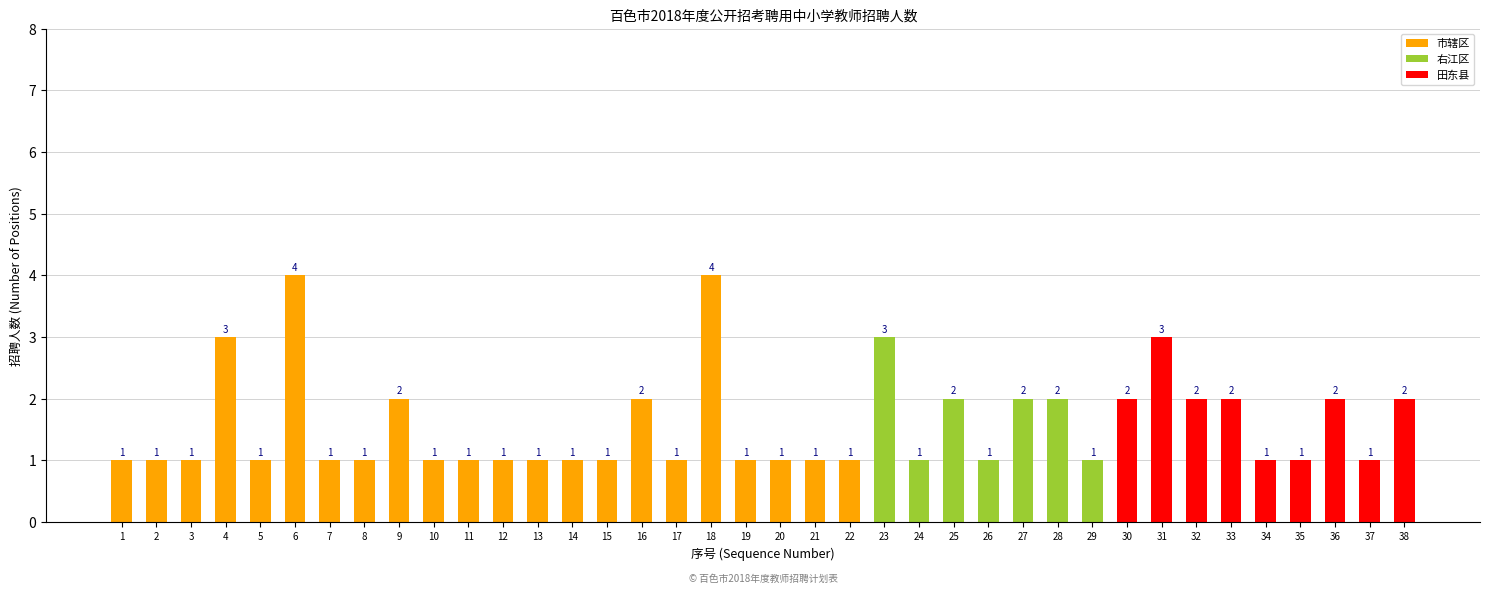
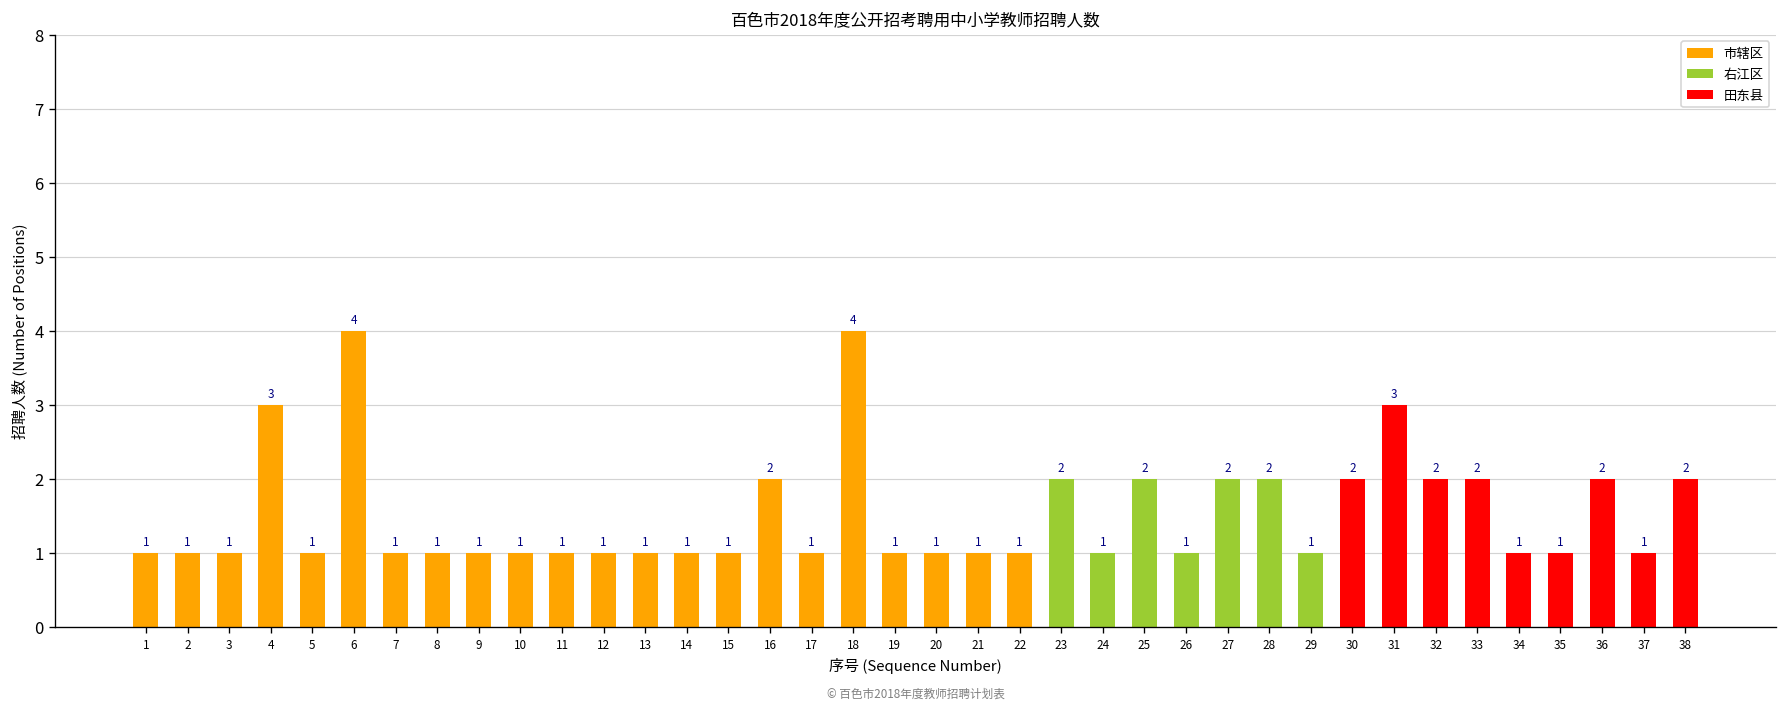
  {
    "1": 1,
    "2": 1,
    "3": 1,
    "4": 3,
    "5": 1,
    "6": 4,
    "7": 1,
    "8": 1,
-   "9": 2,
+   "9": 1,
    "10": 1,
    "11": 1,
    "12": 1,
    "13": 1,
    "14": 1,
    "15": 1,
    "16": 2,
    "17": 1,
    "18": 4,
    "19": 1,
    "20": 1,
    "21": 1,
    "22": 1,
-   "23": 3,
+   "23": 2,
    "24": 1,
    "25": 2,
    "26": 1,
    "27": 2,
    "28": 2,
    "29": 1,
    "30": 2,
    "31": 3,
    "32": 2,
    "33": 2,
    "34": 1,
    "35": 1,
    "36": 2,
    "37": 1,
    "38": 2
  }
